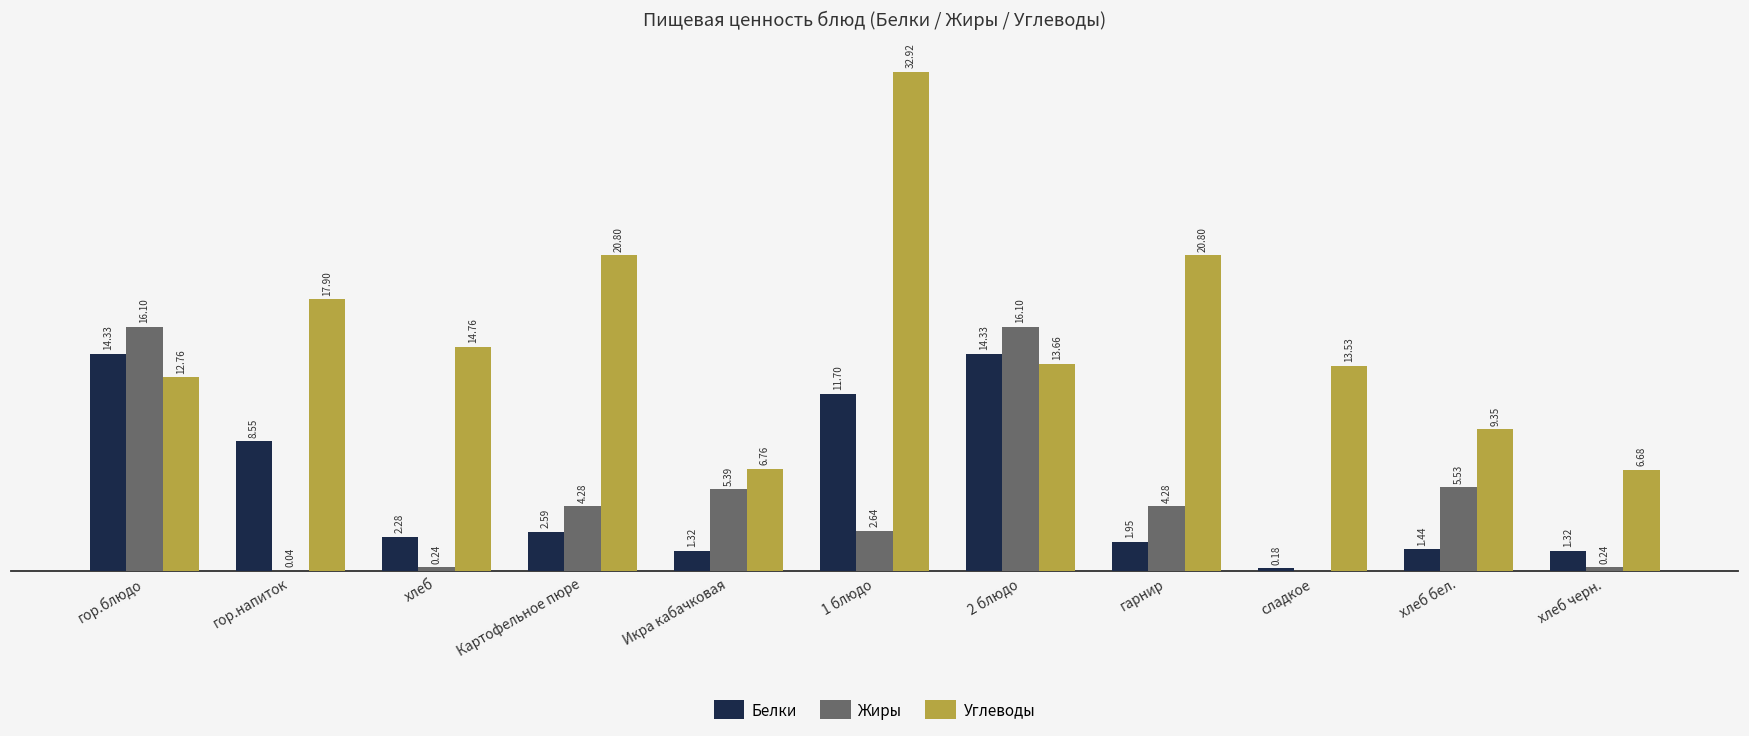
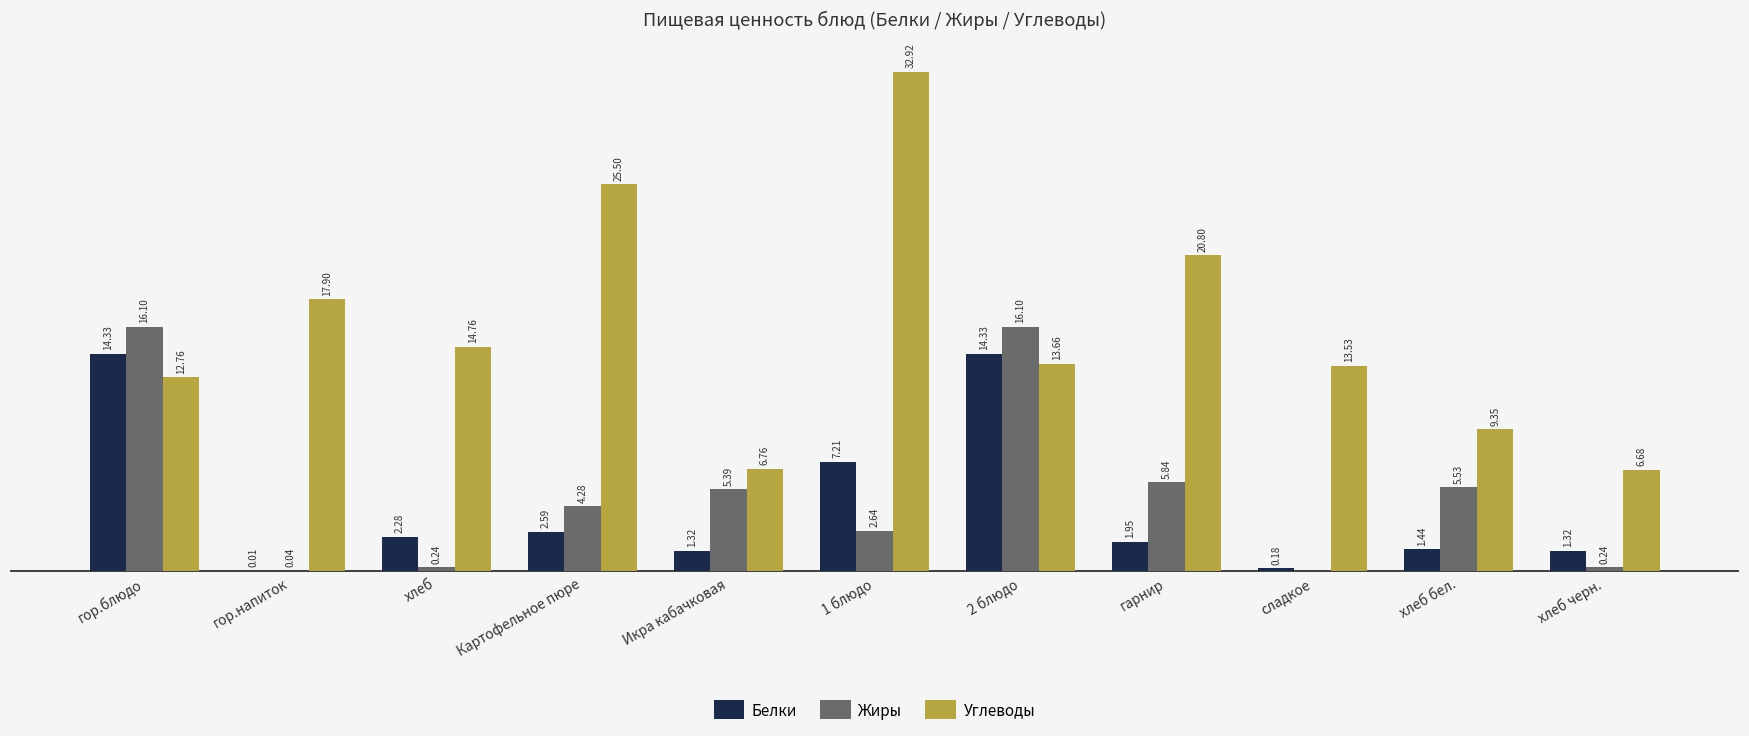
  {
    "Белки": {
      "гор.блюдо": 14.33,
-     "гор.напиток": 8.55,
+     "гор.напиток": 0.01,
      "хлеб": 2.28,
      "Картофельное пюре": 2.59,
      "Икра кабачковая": 1.32,
-     "1 блюдо": 11.70,
+     "1 блюдо": 7.21,
      "2 блюдо": 14.33,
      "гарнир": 1.95,
      "сладкое": 0.18,
      "хлеб бел.": 1.44,
      "хлеб черн.": 1.32
    },
    "Жиры": {
      "гор.блюдо": 16.10,
      "гор.напиток": 0.04,
      "хлеб": 0.24,
      "Картофельное пюре": 4.28,
      "Икра кабачковая": 5.39,
      "1 блюдо": 2.64,
      "2 блюдо": 16.10,
-     "гарнир": 4.28,
+     "гарнир": 5.84,
      "хлеб бел.": 5.53,
      "хлеб черн.": 0.24
    },
    "Углеводы": {
      "гор.блюдо": 12.76,
      "гор.напиток": 17.90,
      "хлеб": 14.76,
-     "Картофельное пюре": 20.80,
+     "Картофельное пюре": 25.50,
      "Икра кабачковая": 6.76,
      "1 блюдо": 32.92,
      "2 блюдо": 13.66,
      "гарнир": 20.80,
      "сладкое": 13.53,
      "хлеб бел.": 9.35,
      "хлеб черн.": 6.68
    }
  }
